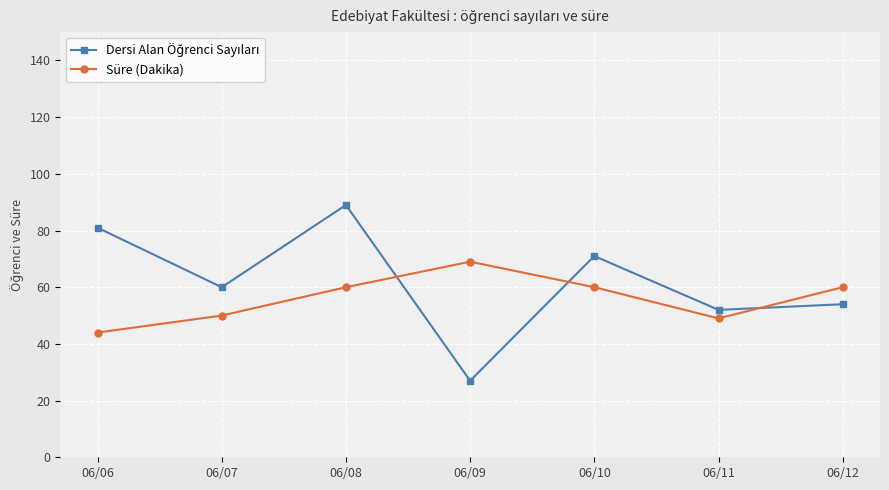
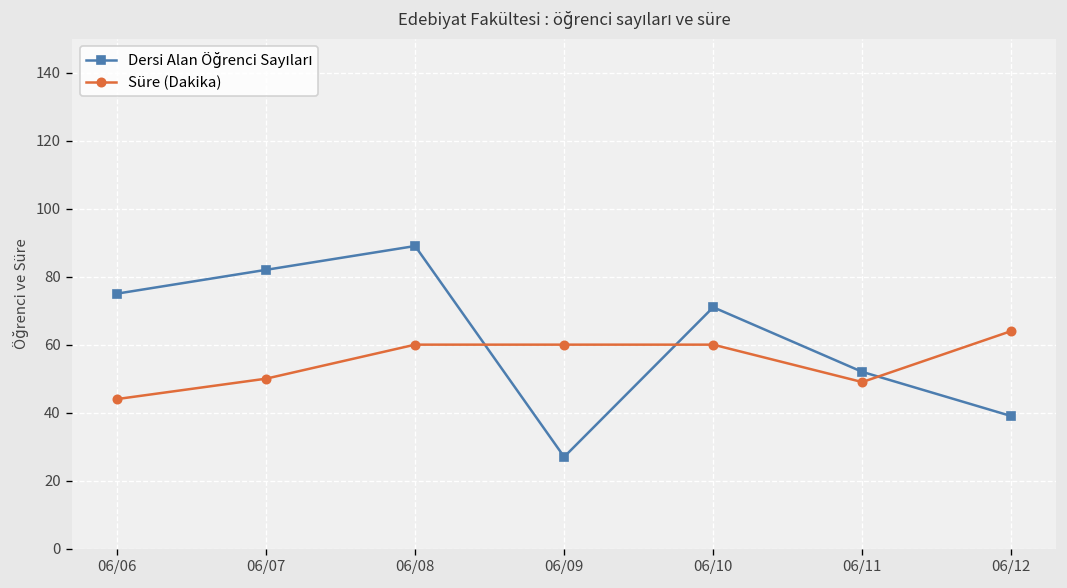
  {
    "Dersi Alan Öğrenci Sayıları": {
-     "06/06": 81,
-     "06/07": 60,
+     "06/06": 75,
+     "06/07": 82,
      "06/08": 89,
      "06/09": 27,
      "06/10": 71,
      "06/11": 52,
-     "06/12": 54
+     "06/12": 39
    },
    "Süre (Dakika)": {
      "06/06": 44,
      "06/07": 50,
      "06/08": 60,
-     "06/09": 69,
+     "06/09": 60,
      "06/10": 60,
      "06/11": 49,
-     "06/12": 60
+     "06/12": 64
    }
  }
